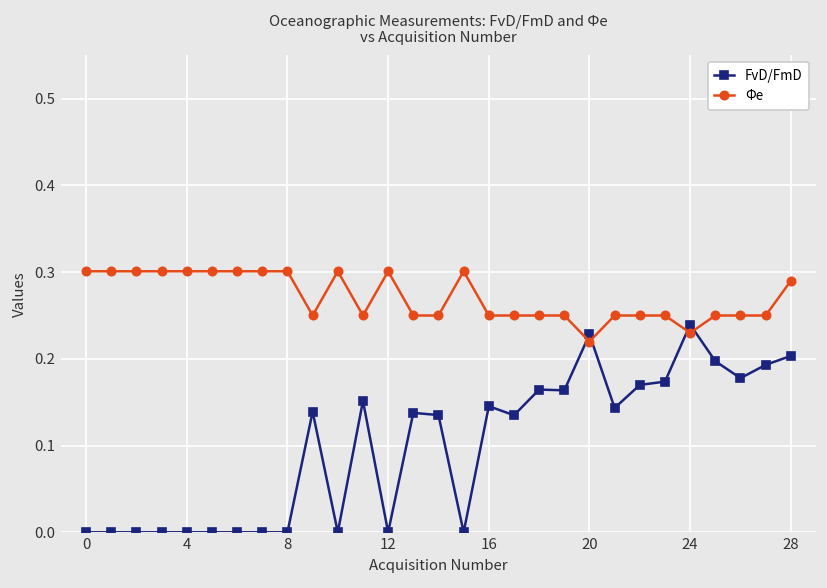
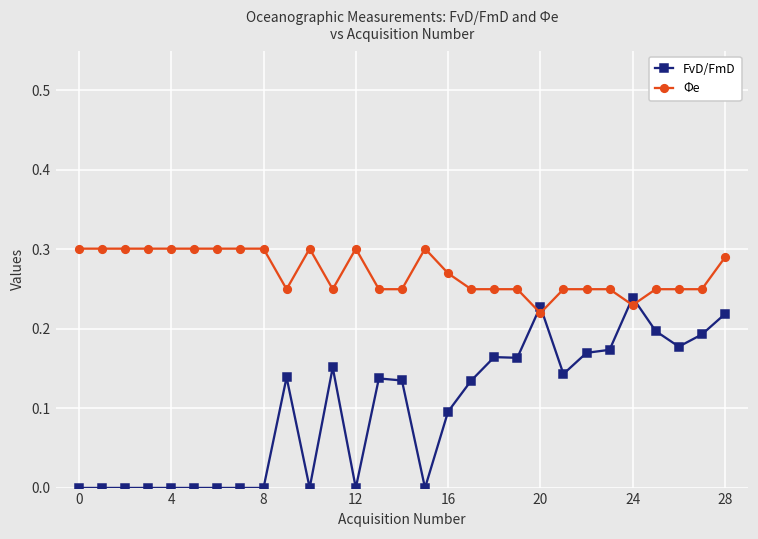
  {
    "FvD/FmD": {
      "0": 0.00,
      "4": 0.00,
      "8": 0.00,
      "12": 0.00,
-     "16": 0.15,
+     "16": 0.10,
      "20": 0.23,
      "24": 0.24,
-     "28": 0.20
+     "28": 0.22
    },
    "Φe": {
      "0": 0.30,
      "4": 0.30,
      "8": 0.30,
      "12": 0.30,
-     "16": 0.25,
+     "16": 0.27,
      "20": 0.22,
      "24": 0.23,
      "28": 0.29
    }
  }
